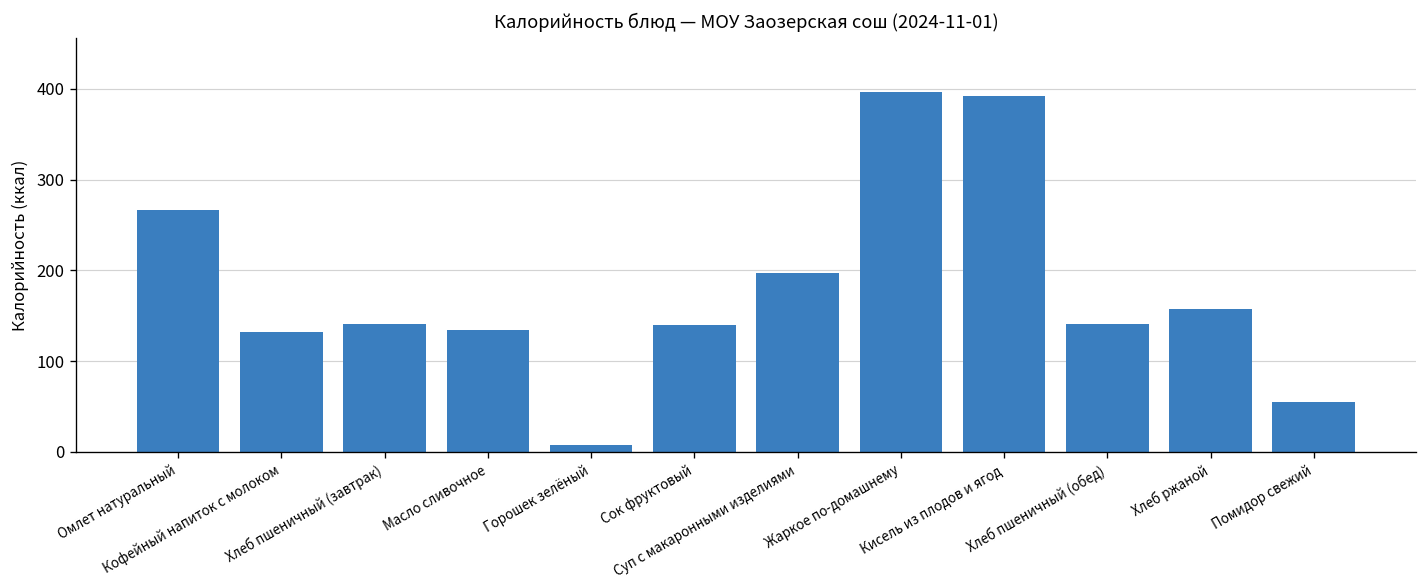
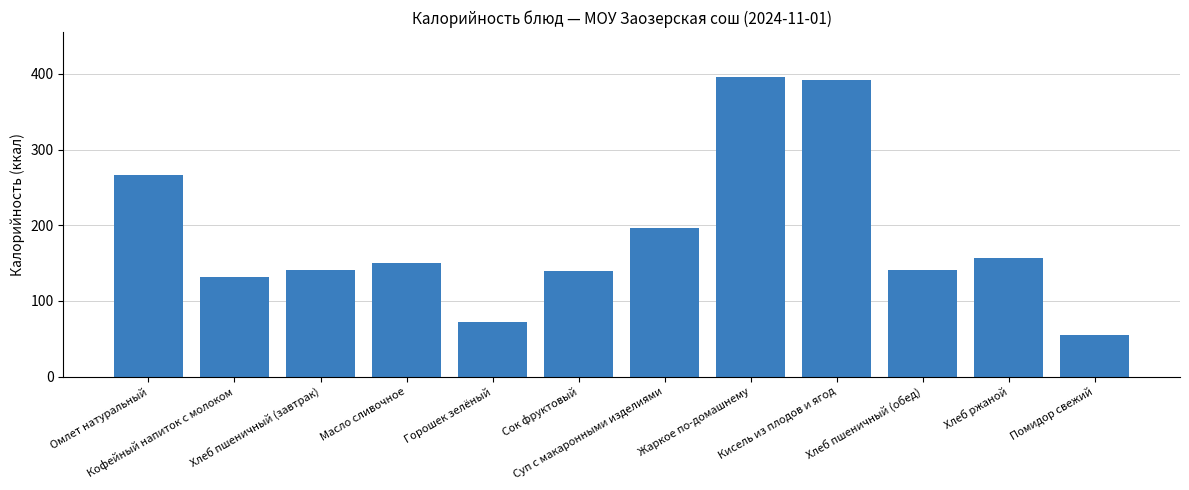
  {
    "Омлет натуральный": 270,
    "Кофейный напиток с молоком": 130,
    "Хлеб пшеничный (завтрак)": 140,
-   "Масло сливочное": 130,
-   "Горошек зелёный": 10,
+   "Масло сливочное": 150,
+   "Горошек зелёный": 70,
    "Сок фруктовый": 140,
    "Суп с макаронными изделиями": 200,
    "Жаркое по-домашнему": 400,
    "Кисель из плодов и ягод": 390,
    "Хлеб пшеничный (обед)": 140,
    "Хлеб ржаной": 160,
    "Помидор свежий": 60
  }
